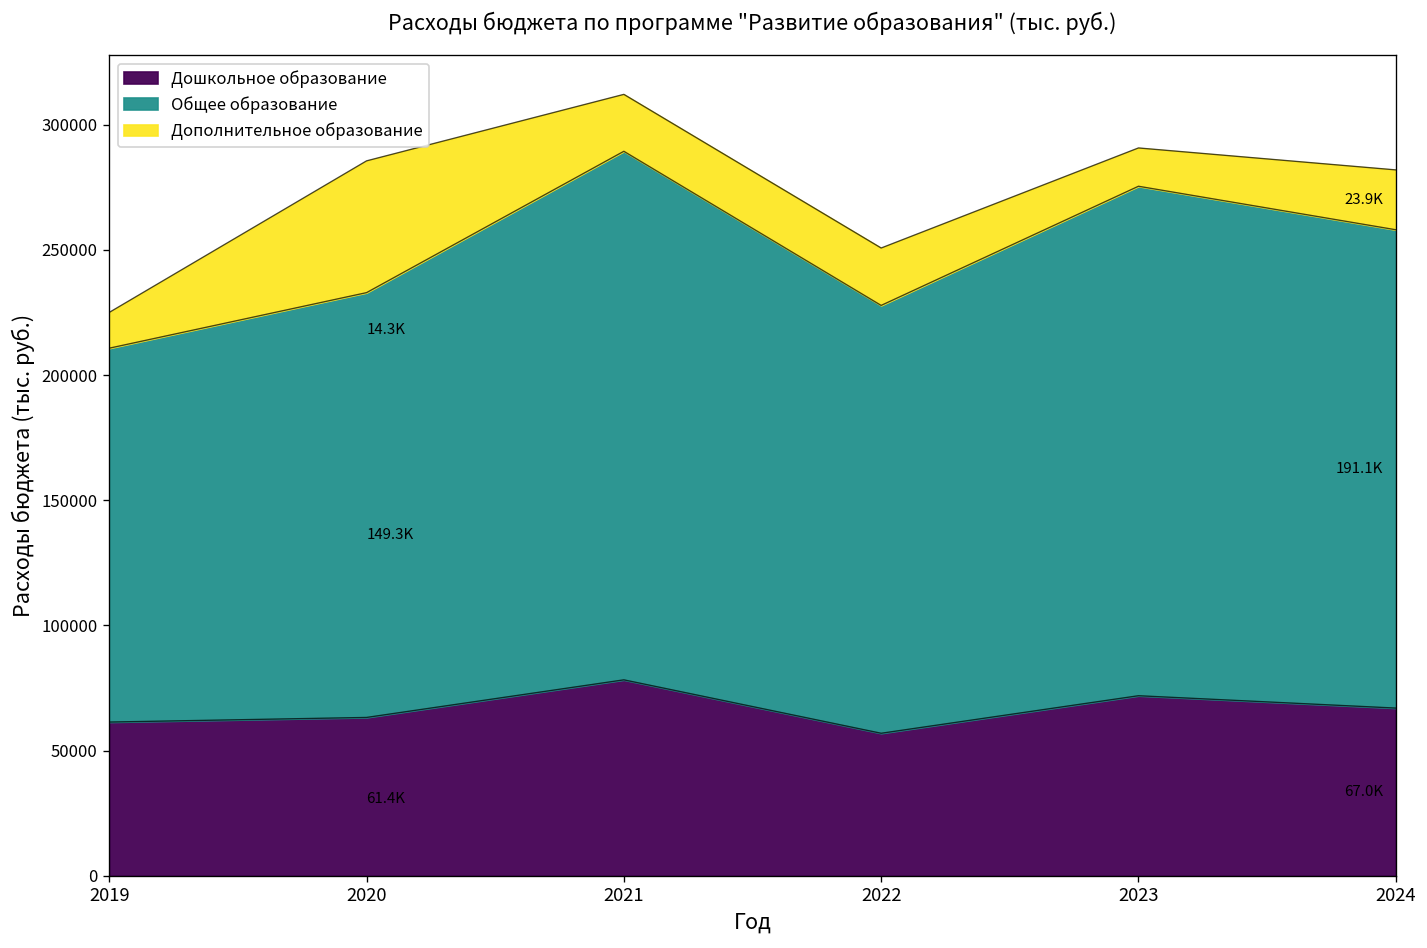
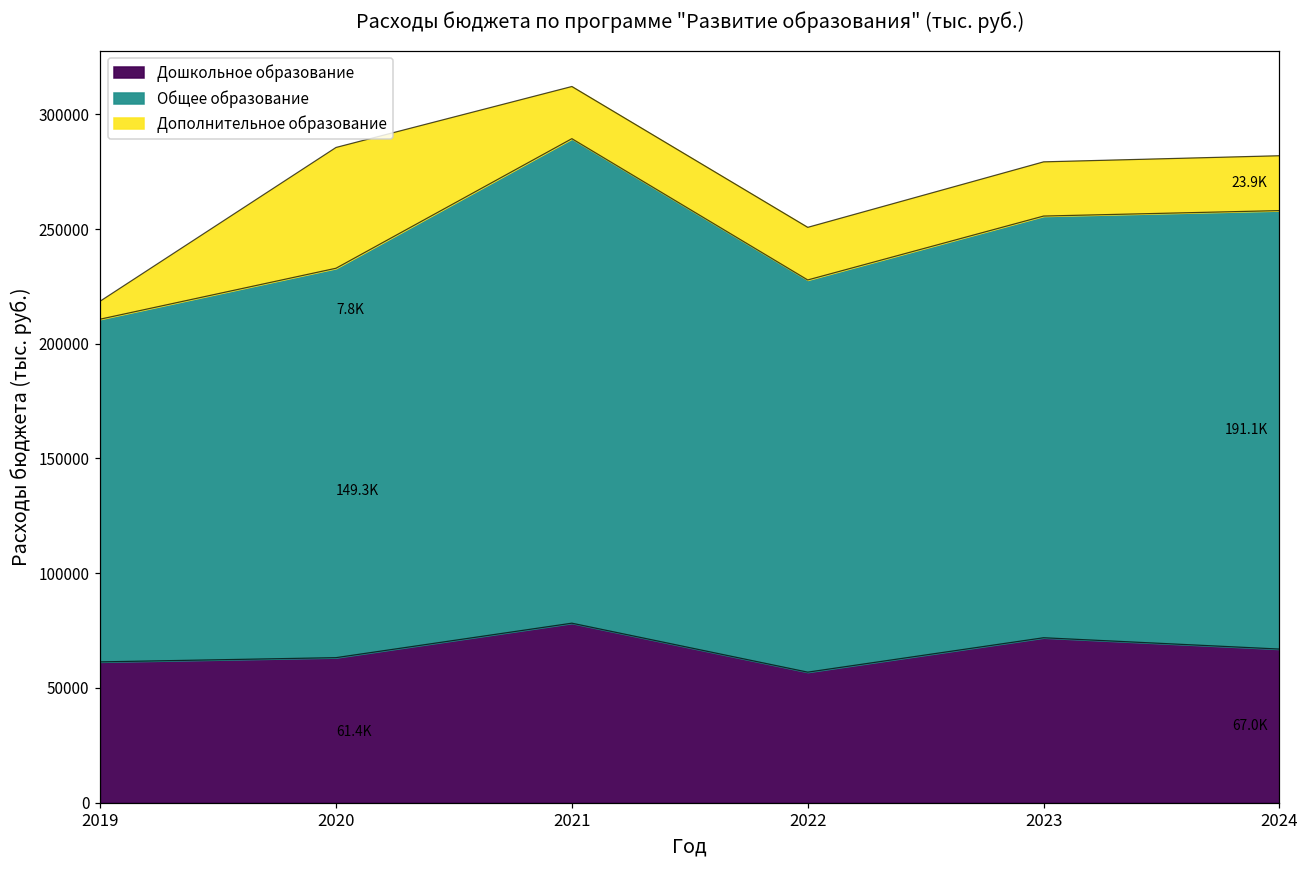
  {
    "Дошкольное образование": {
      "2019": "61000",
      "2020": "63000",
      "2021": "78000",
      "2022": "57000",
      "2023": "72000",
      "2024": "67000"
    },
    "Общее образование": {
      "2019": "149000",
      "2021": "211000",
      "2022": "171000",
-     "2023": "204000"
+     "2023": "184000"
    },
    "Дополнительное образование": {
-     "2019": "14.3K",
-     "2023": "15000",
+     "2019": "7.8K",
+     "2023": "24000",
      "2024": "23.9K"
    }
  }
